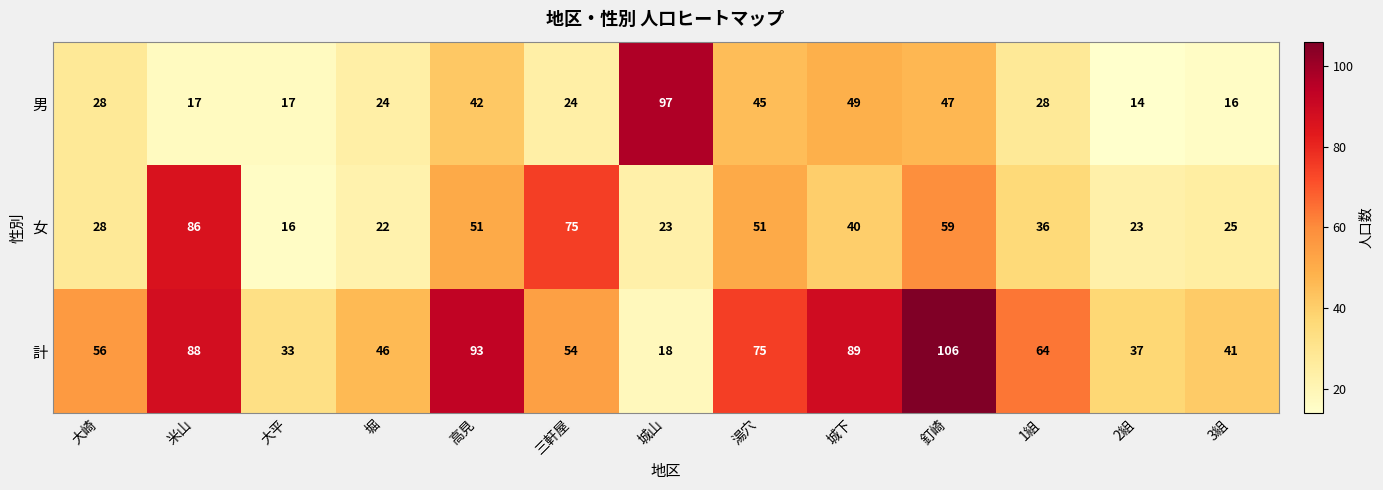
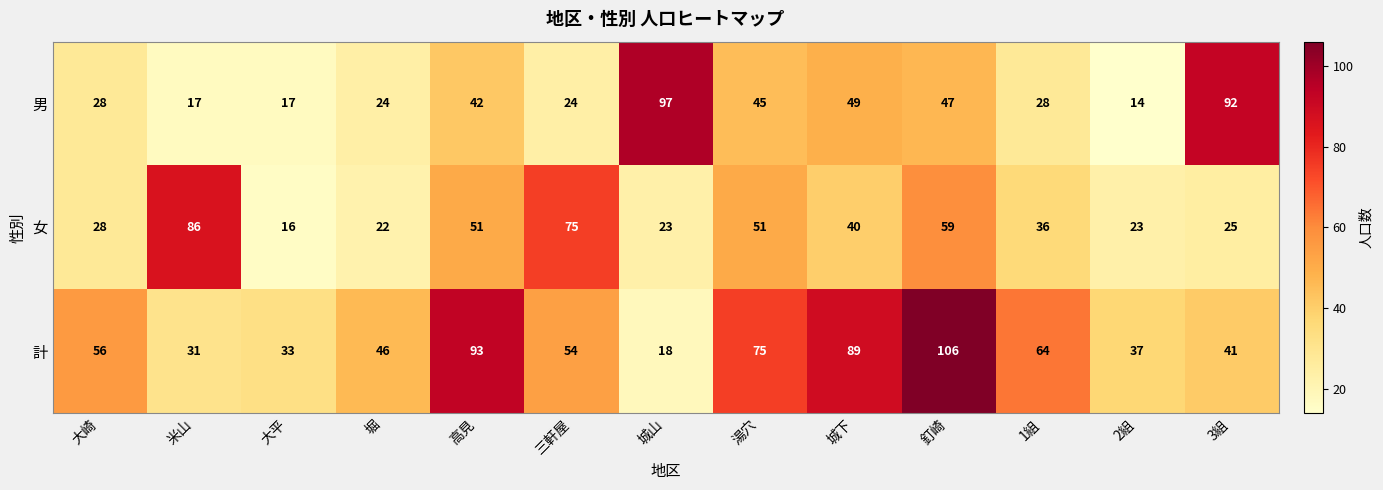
  {
    "男": {
      "大崎": 28,
      "米山": 17,
      "大平": 17,
      "堀": 24,
      "高見": 42,
      "三軒屋": 24,
      "城山": 97,
      "湯穴": 45,
      "城下": 49,
      "釘崎": 47,
      "1組": 28,
      "2組": 14,
-     "3組": 16
+     "3組": 92
    },
    "女": {
      "大崎": 28,
      "米山": 86,
      "大平": 16,
      "堀": 22,
      "高見": 51,
      "三軒屋": 75,
      "城山": 23,
      "湯穴": 51,
      "城下": 40,
      "釘崎": 59,
      "1組": 36,
      "2組": 23,
      "3組": 25
    },
    "計": {
      "大崎": 56,
-     "米山": 88,
+     "米山": 31,
      "大平": 33,
      "堀": 46,
      "高見": 93,
      "三軒屋": 54,
      "城山": 18,
      "湯穴": 75,
      "城下": 89,
      "釘崎": 106,
      "1組": 64,
      "2組": 37,
      "3組": 41
    }
  }
